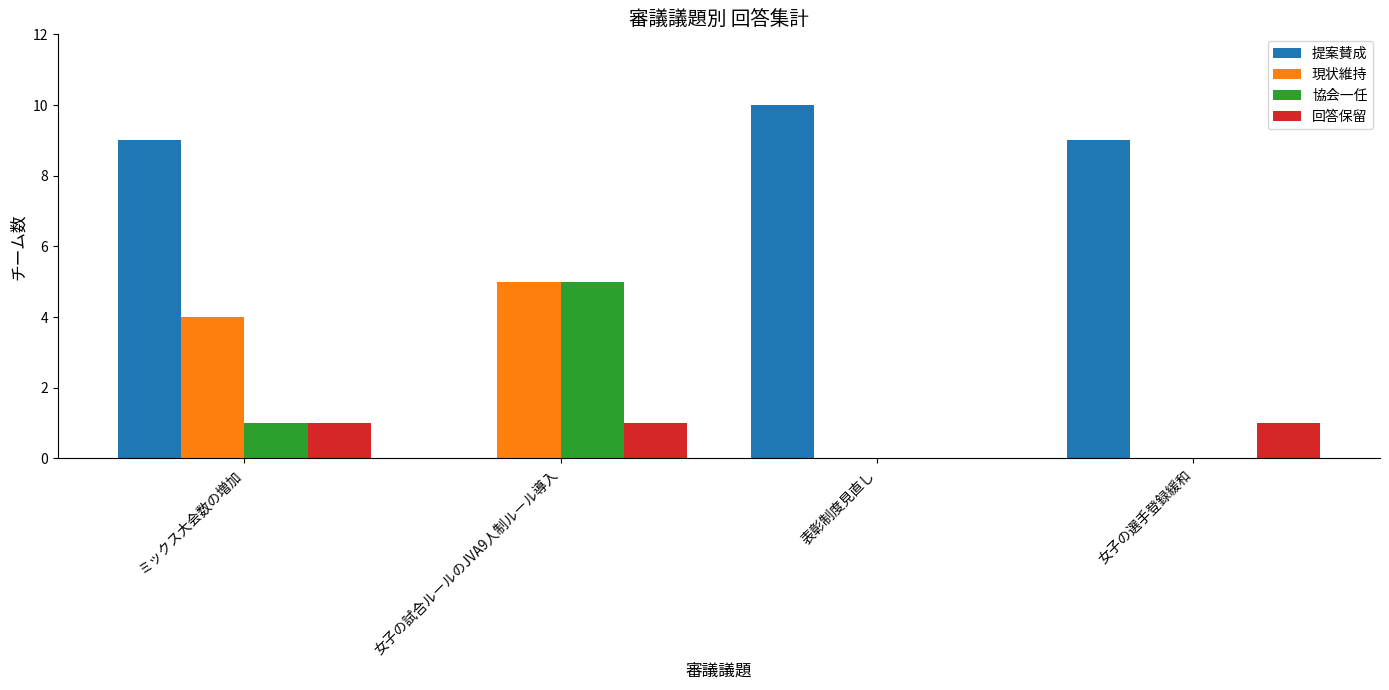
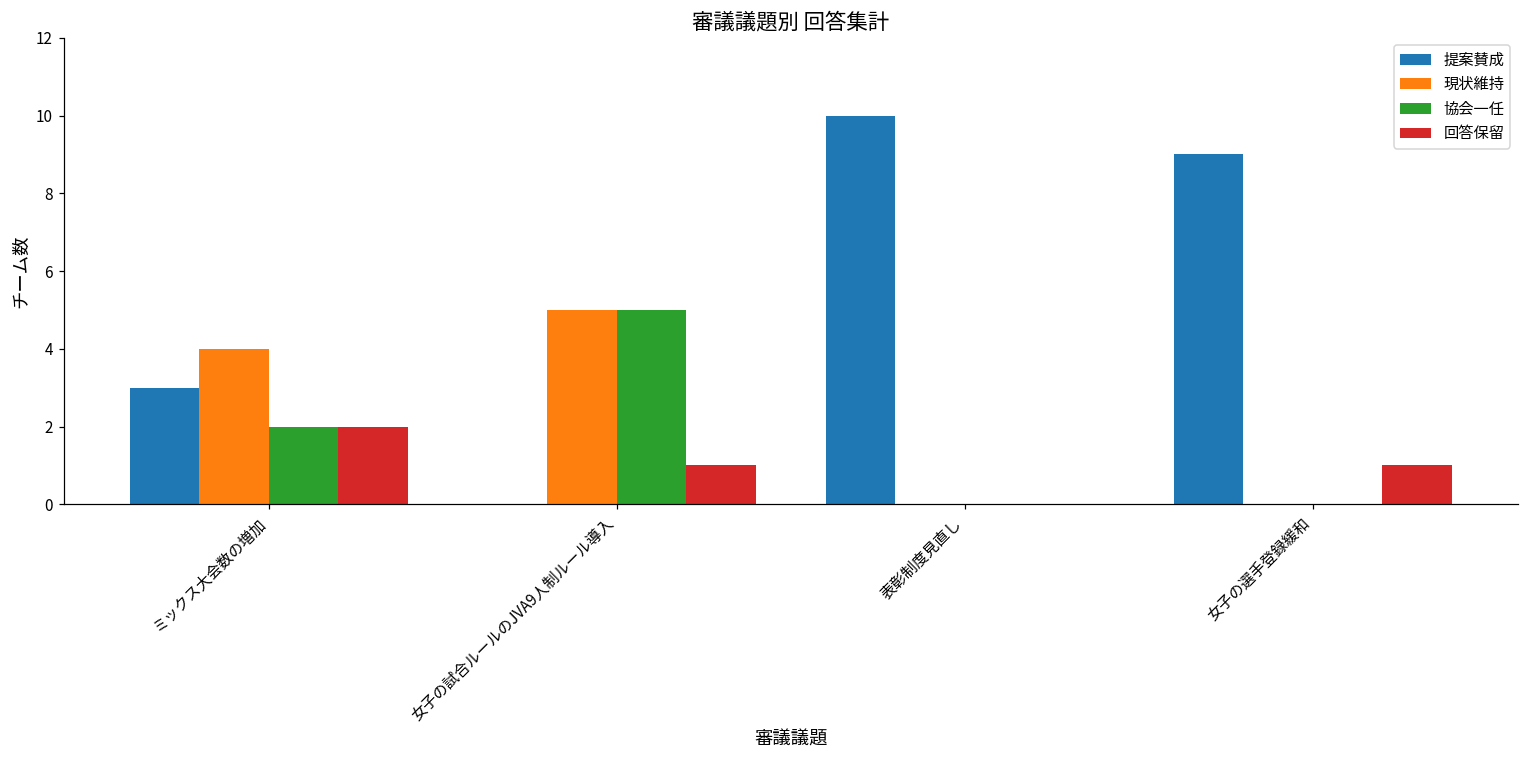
  {
    "提案賛成": {
-     "ミックス大会数の増加": 9,
+     "ミックス大会数の増加": 3,
      "女子の試合ルールのJVA9人制ルール導入": 0,
      "表彰制度見直し": 10,
      "女子の選手登録緩和": 9
    },
    "現状維持": {
      "ミックス大会数の増加": 4,
      "女子の試合ルールのJVA9人制ルール導入": 5,
      "表彰制度見直し": 0,
      "女子の選手登録緩和": 0
    },
    "協会一任": {
-     "ミックス大会数の増加": 1,
+     "ミックス大会数の増加": 2,
      "女子の試合ルールのJVA9人制ルール導入": 5,
      "表彰制度見直し": 0,
      "女子の選手登録緩和": 0
    },
    "回答保留": {
-     "ミックス大会数の増加": 1,
+     "ミックス大会数の増加": 2,
      "女子の試合ルールのJVA9人制ルール導入": 1,
      "表彰制度見直し": 0,
      "女子の選手登録緩和": 1
    }
  }
